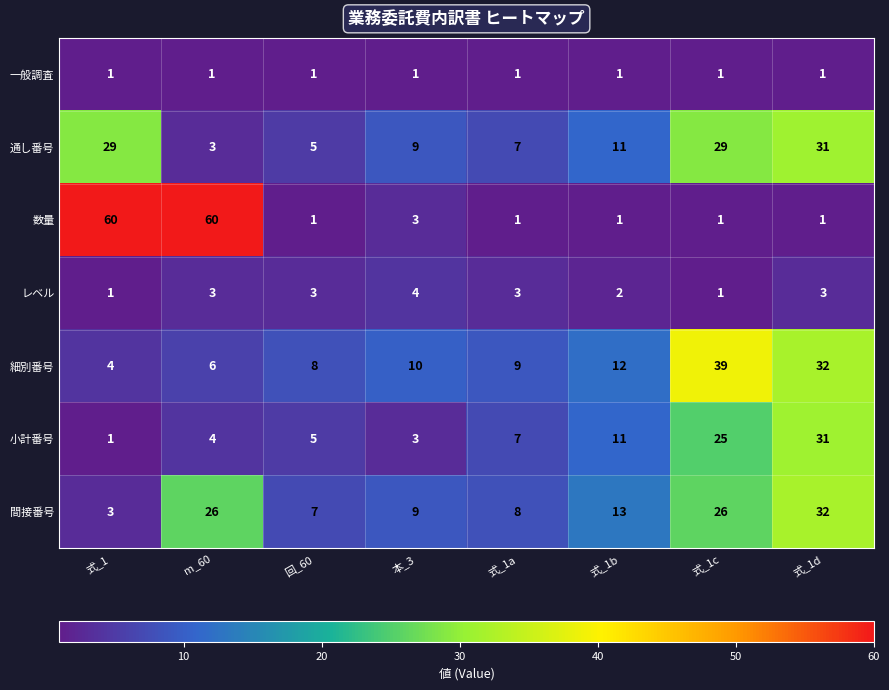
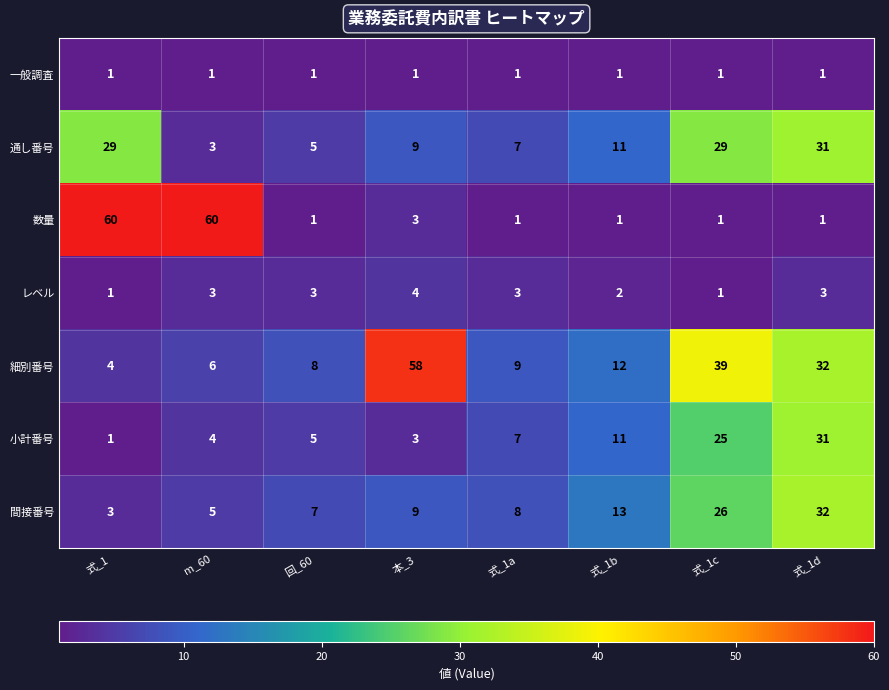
  {
    "一般調査": {
      "式_1": 1,
      "m_60": 1,
      "回_60": 1,
      "本_3": 1,
      "式_1a": 1,
      "式_1b": 1,
      "式_1c": 1,
      "式_1d": 1
    },
    "通し番号": {
      "式_1": 29,
      "m_60": 3,
      "回_60": 5,
      "本_3": 9,
      "式_1a": 7,
      "式_1b": 11,
      "式_1c": 29,
      "式_1d": 31
    },
    "数量": {
      "式_1": 60,
      "m_60": 60,
      "回_60": 1,
      "本_3": 3,
      "式_1a": 1,
      "式_1b": 1,
      "式_1c": 1,
      "式_1d": 1
    },
    "レベル": {
      "式_1": 1,
      "m_60": 3,
      "回_60": 3,
      "本_3": 4,
      "式_1a": 3,
      "式_1b": 2,
      "式_1c": 1,
      "式_1d": 3
    },
    "細別番号": {
      "式_1": 4,
      "m_60": 6,
      "回_60": 8,
-     "本_3": 10,
+     "本_3": 58,
      "式_1a": 9,
      "式_1b": 12,
      "式_1c": 39,
      "式_1d": 32
    },
    "小計番号": {
      "式_1": 1,
      "m_60": 4,
      "回_60": 5,
      "本_3": 3,
      "式_1a": 7,
      "式_1b": 11,
      "式_1c": 25,
      "式_1d": 31
    },
    "間接番号": {
      "式_1": 3,
-     "m_60": 26,
+     "m_60": 5,
      "回_60": 7,
      "本_3": 9,
      "式_1a": 8,
      "式_1b": 13,
      "式_1c": 26,
      "式_1d": 32
    }
  }
